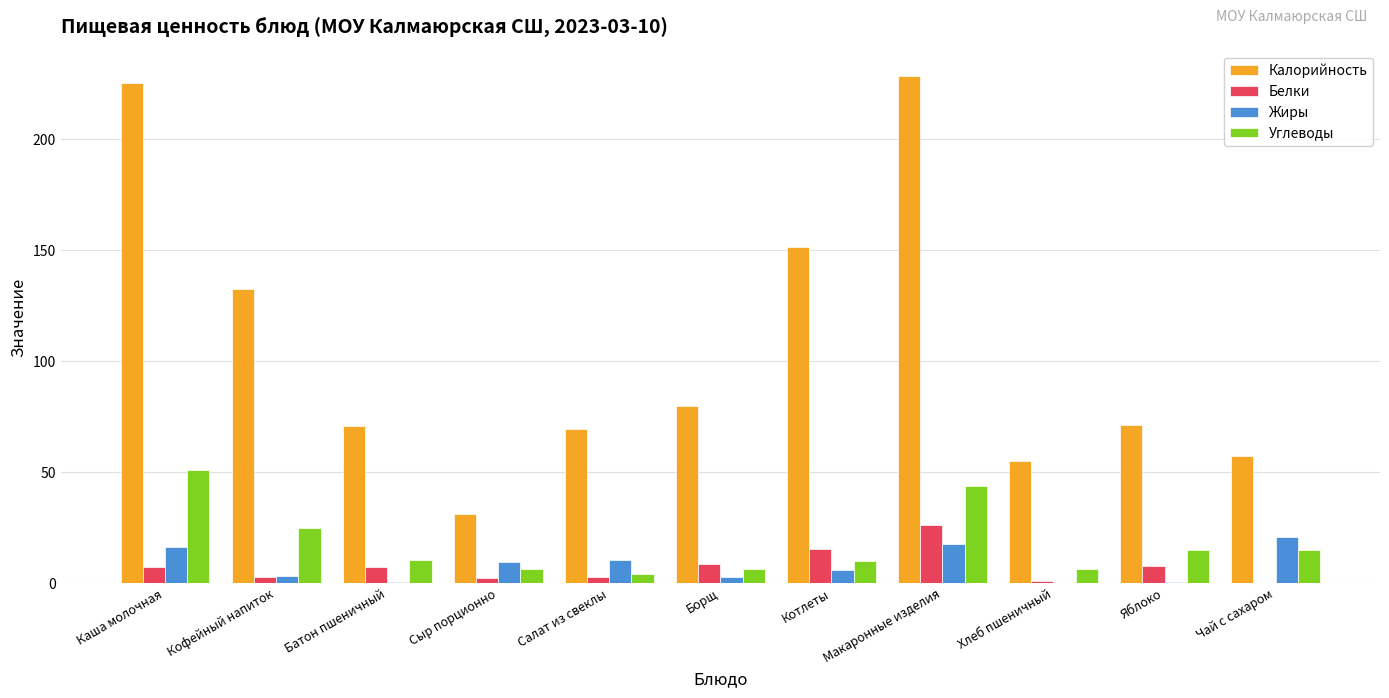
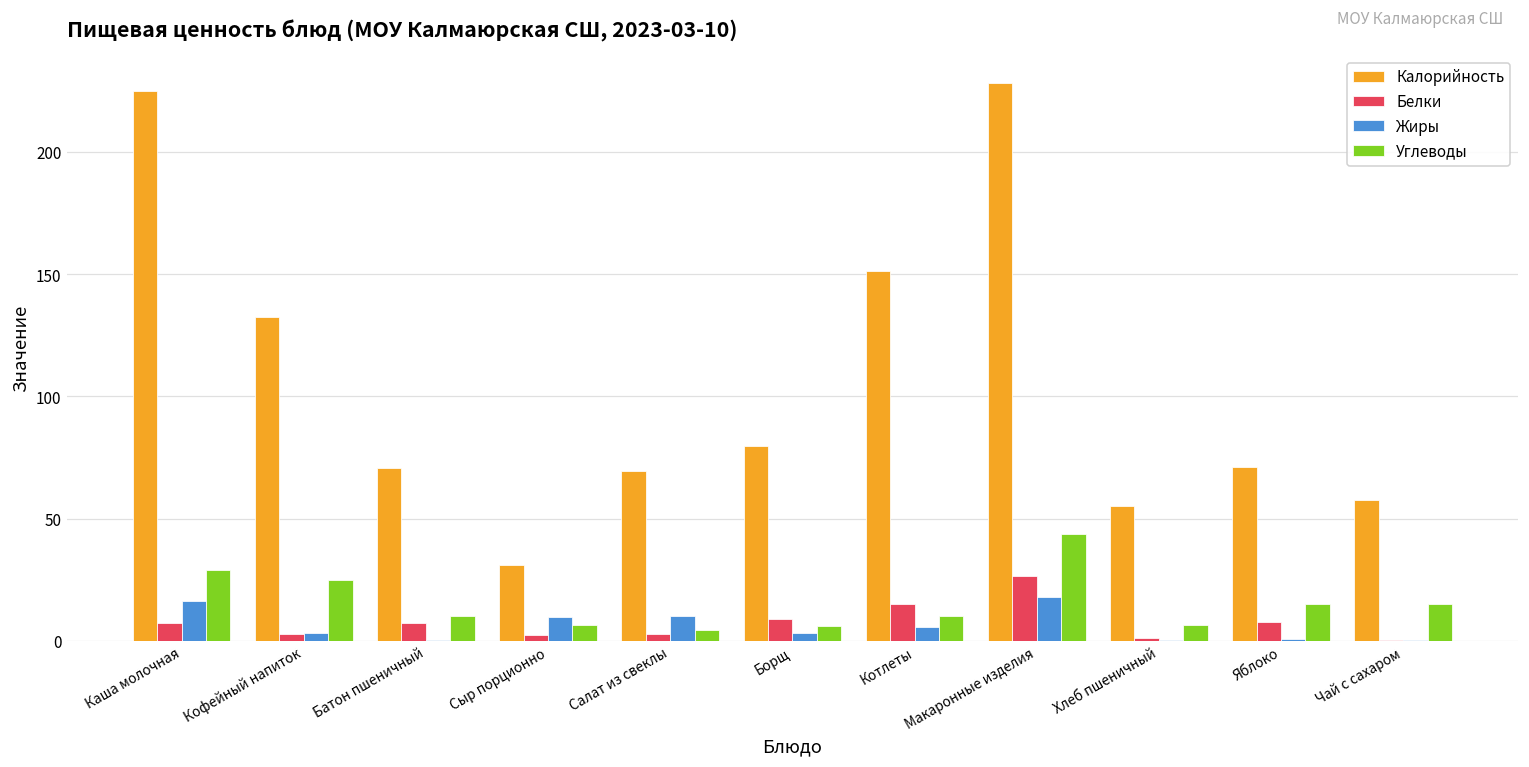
  {
    "Калорийность": {
      "Каша молочная": 225,
      "Кофейный напиток": 132,
      "Батон пшеничный": 71,
      "Сыр порционно": 31,
      "Салат из свеклы": 69,
      "Борщ": 80,
      "Котлеты": 151,
      "Макаронные изделия": 228,
      "Хлеб пшеничный": 55,
      "Яблоко": 71,
      "Чай с сахаром": 58
    },
    "Белки": {
      "Каша молочная": 7,
      "Кофейный напиток": 3,
      "Батон пшеничный": 7,
      "Сыр порционно": 2,
      "Салат из свеклы": 3,
      "Борщ": 9,
      "Котлеты": 15,
      "Макаронные изделия": 26,
      "Яблоко": 8
    },
    "Жиры": {
      "Каша молочная": 16,
      "Кофейный напиток": 3,
      "Сыр порционно": 10,
      "Салат из свеклы": 10,
      "Борщ": 3,
      "Котлеты": 6,
      "Макаронные изделия": 18,
-     "Чай с сахаром": 21
+     "Чай с сахаром": 0
    },
    "Углеводы": {
-     "Каша молочная": 51,
+     "Каша молочная": 29,
      "Кофейный напиток": 25,
      "Батон пшеничный": 10,
      "Сыр порционно": 6,
      "Салат из свеклы": 4,
      "Борщ": 6,
      "Котлеты": 10,
      "Макаронные изделия": 44,
      "Хлеб пшеничный": 7,
      "Яблоко": 15,
      "Чай с сахаром": 15
    }
  }
